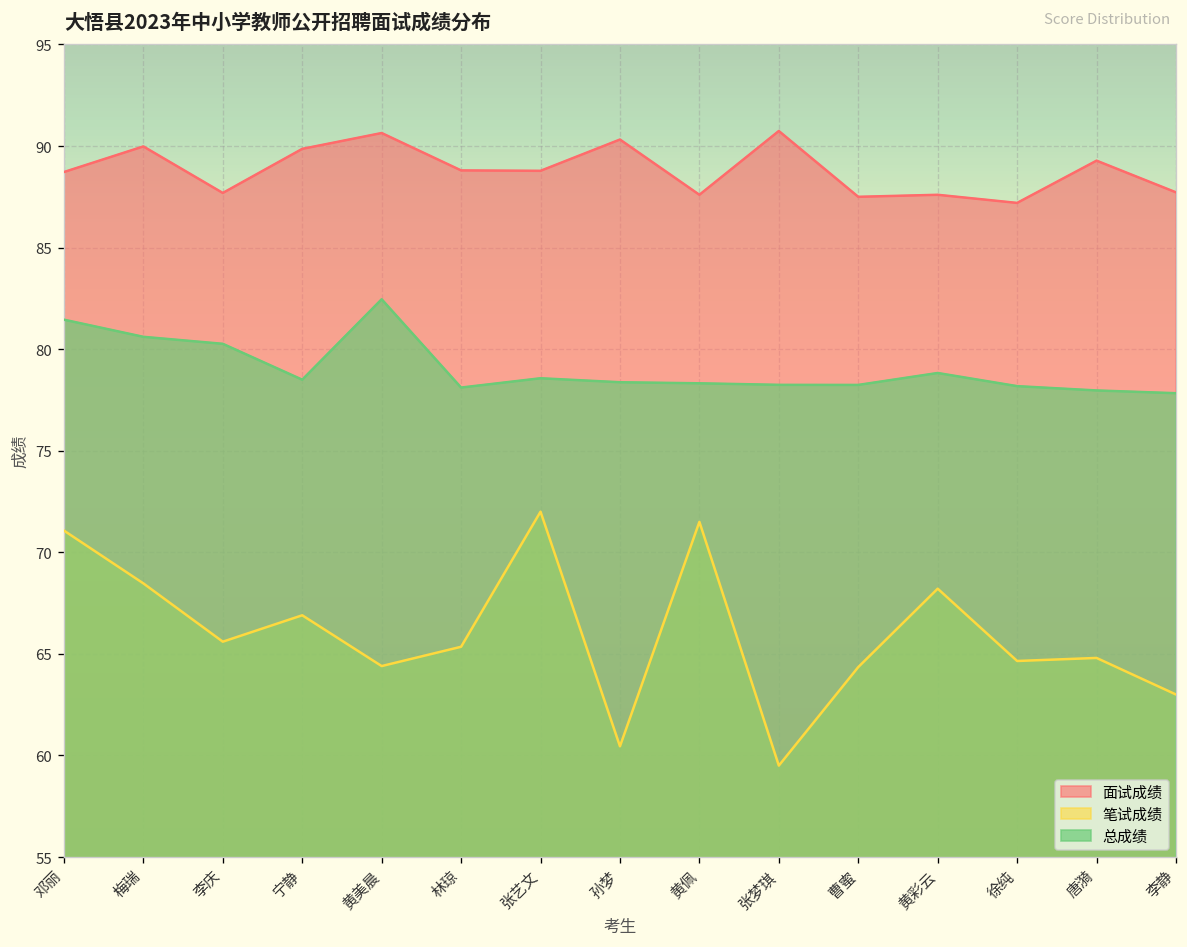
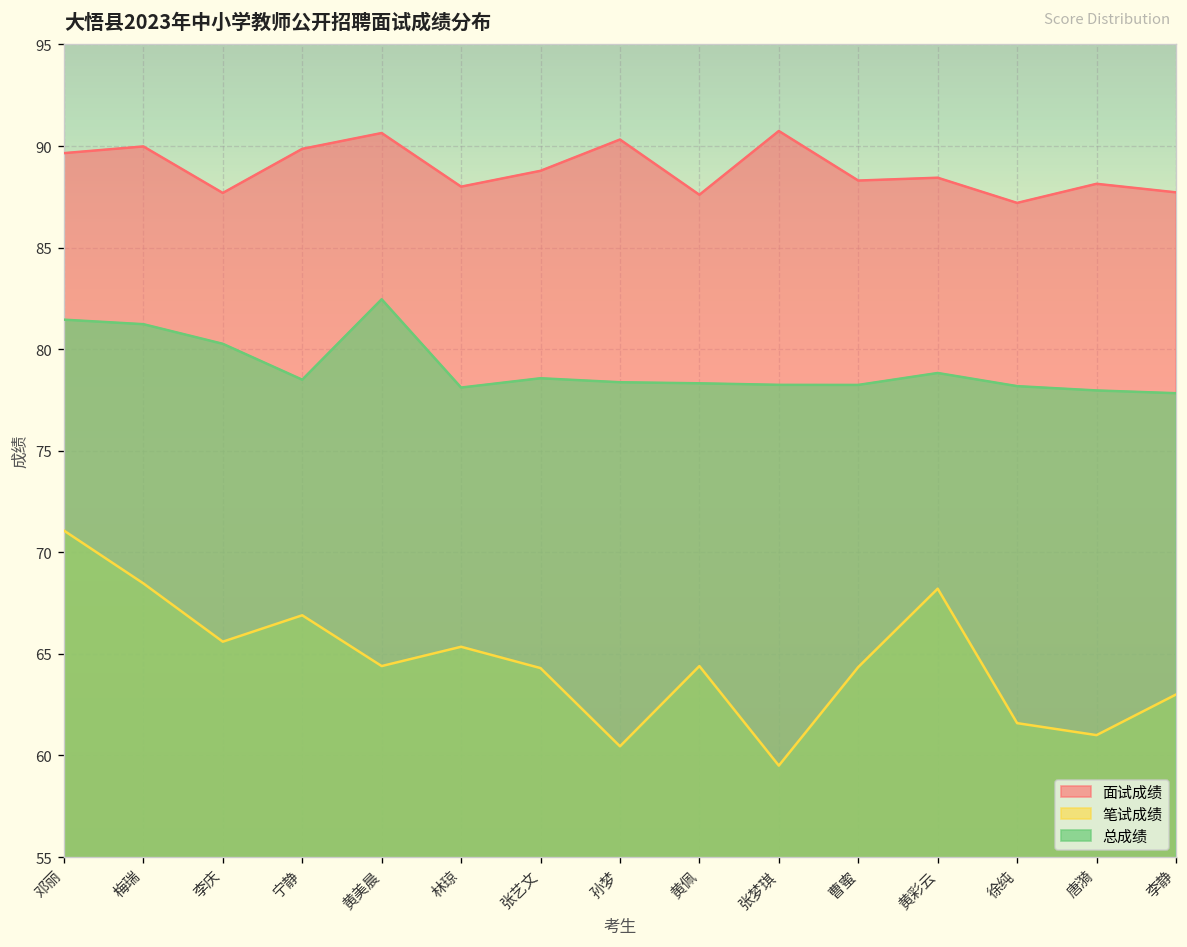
  {
    "面试成绩": {
-     "邓丽": 88.7,
+     "邓丽": 89.7,
      "梅瑞": 90.0,
      "李庆": 87.7,
      "宁静": 89.9,
      "黄美晨": 90.6,
-     "林琼": 88.8,
+     "林琼": 88.0,
      "张艺文": 88.8,
      "孙梦": 90.3,
      "黄佩": 87.6,
      "张梦琪": 90.7,
-     "曹蜜": 87.5,
-     "黄彩云": 87.6,
+     "曹蜜": 88.3,
+     "黄彩云": 88.4,
      "徐纯": 87.2,
-     "唐漪": 89.3,
+     "唐漪": 88.1,
      "李静": 87.7
    },
    "笔试成绩": {
      "邓丽": 71.1,
      "梅瑞": 68.5,
      "李庆": 65.6,
      "宁静": 66.9,
      "黄美晨": 64.4,
      "林琼": 65.4,
-     "张艺文": 72.0,
+     "张艺文": 64.3,
      "孙梦": 60.5,
-     "黄佩": 71.5,
+     "黄佩": 64.4,
      "张梦琪": 59.5,
      "曹蜜": 64.4,
      "黄彩云": 68.2,
-     "徐纯": 64.7,
-     "唐漪": 64.8,
+     "徐纯": 61.6,
+     "唐漪": 61.0,
      "李静": 63.0
    },
    "总成绩": {
      "邓丽": 81.5,
-     "梅瑞": 80.6,
+     "梅瑞": 81.2,
      "李庆": 80.3,
      "宁静": 78.5,
      "黄美晨": 82.5,
      "林琼": 78.1,
      "张艺文": 78.6,
      "孙梦": 78.4,
      "黄佩": 78.3,
      "张梦琪": 78.2,
      "曹蜜": 78.2,
      "黄彩云": 78.8,
      "徐纯": 78.2,
      "唐漪": 78.0,
      "李静": 77.8
    }
  }
